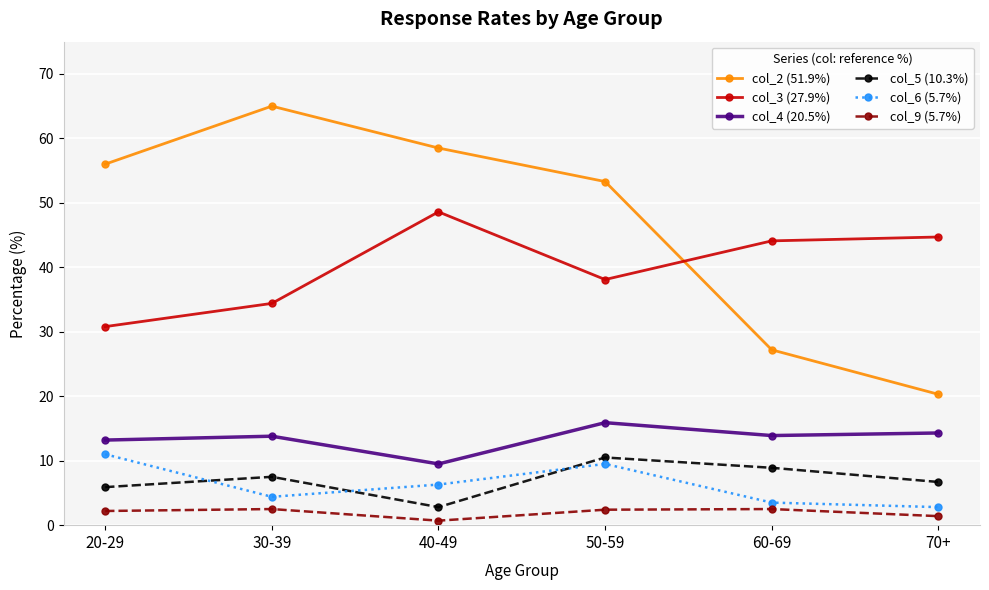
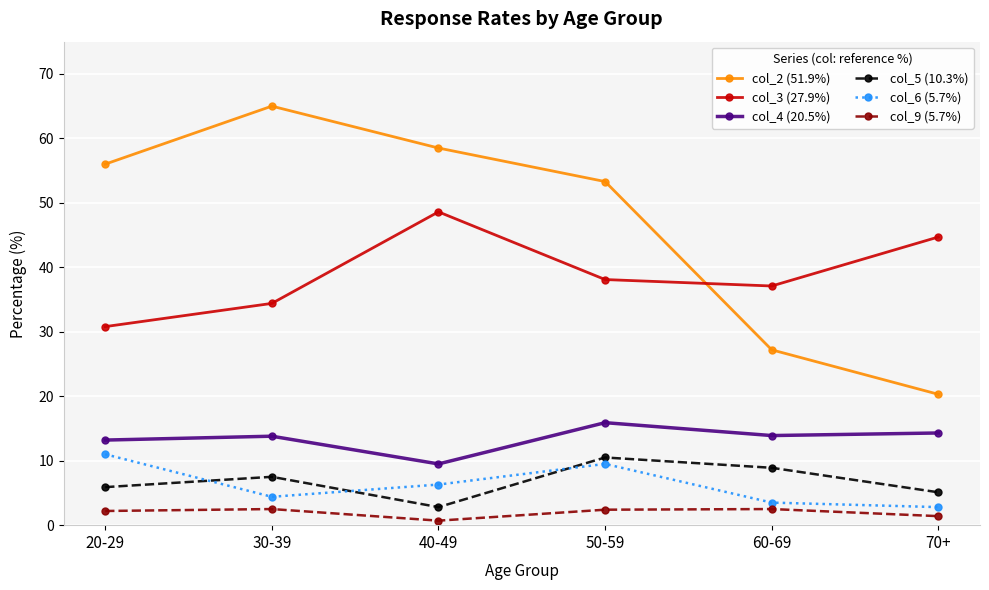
  {
    "col_2 (51.9%)": {
      "20-29": 56,
      "30-39": 65,
      "40-49": 59,
      "50-59": 53,
      "60-69": 27,
      "70+": 20
    },
    "col_3 (27.9%)": {
      "20-29": 31,
      "30-39": 34,
      "40-49": 49,
      "50-59": 38,
-     "60-69": 44,
+     "60-69": 37,
      "70+": 45
    },
    "col_4 (20.5%)": {
      "20-29": 13,
      "30-39": 14,
      "40-49": 10,
      "50-59": 16,
      "60-69": 14,
      "70+": 14
    },
    "col_5 (10.3%)": {
      "20-29": 6,
      "30-39": 8,
      "40-49": 3,
      "50-59": 11,
      "60-69": 9,
-     "70+": 7
+     "70+": 5
    },
    "col_6 (5.7%)": {
      "20-29": 11,
      "30-39": 4,
      "40-49": 6,
      "50-59": 10,
      "60-69": 4,
      "70+": 3
    },
    "col_9 (5.7%)": {
      "20-29": 2,
      "30-39": 3,
      "40-49": 1,
      "50-59": 2,
      "60-69": 3,
      "70+": 1
    }
  }
